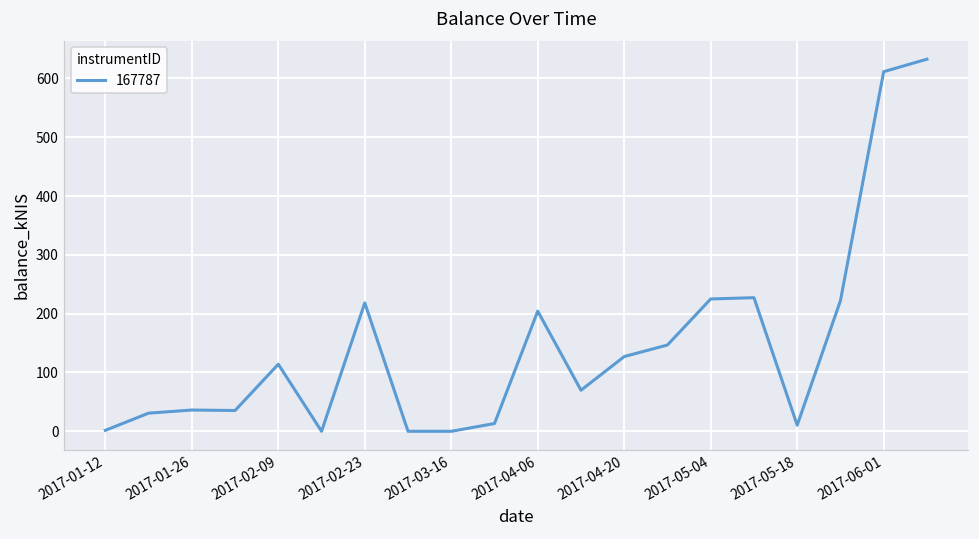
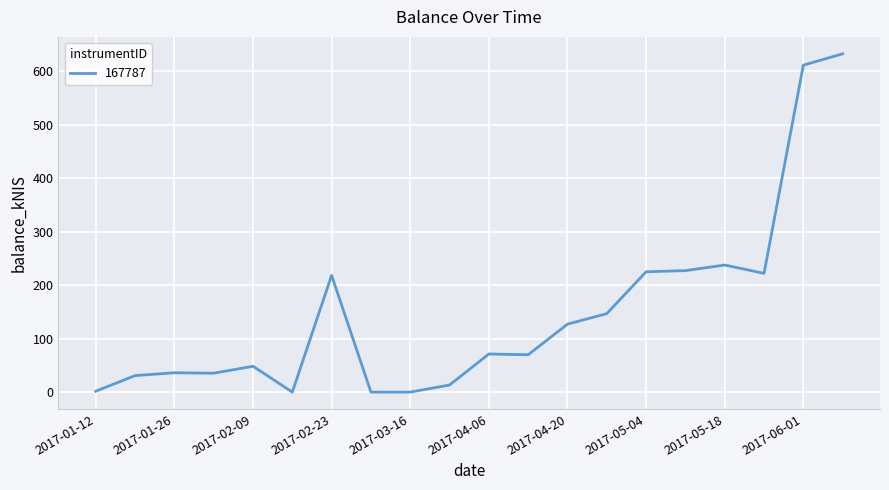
  {
    "2017-01-12": 0,
    "2017-01-26": 40,
-   "2017-02-09": 110,
+   "2017-02-09": 50,
    "2017-02-23": 220,
    "2017-03-16": 0,
-   "2017-04-06": 200,
+   "2017-04-06": 70,
    "2017-04-20": 130,
    "2017-05-04": 230,
-   "2017-05-18": 10,
+   "2017-05-18": 240,
    "2017-06-01": 610
  }
